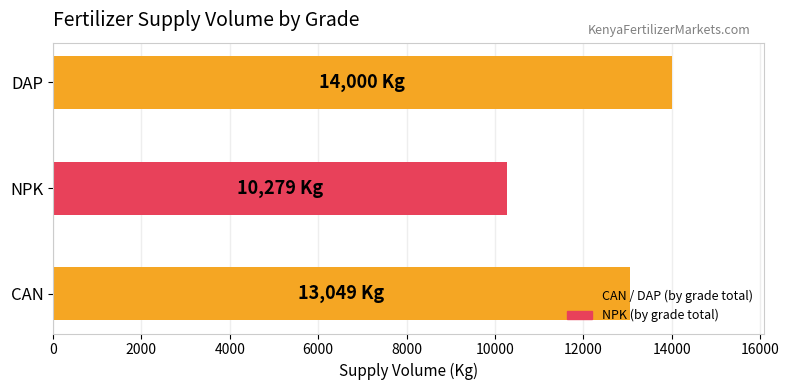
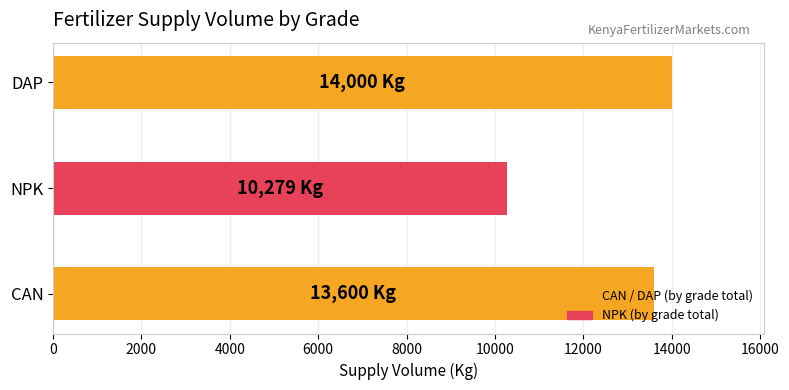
  {
    "DAP": "14,000",
    "NPK": "10,279",
-   "CAN": "13,049"
+   "CAN": "13,600"
  }
